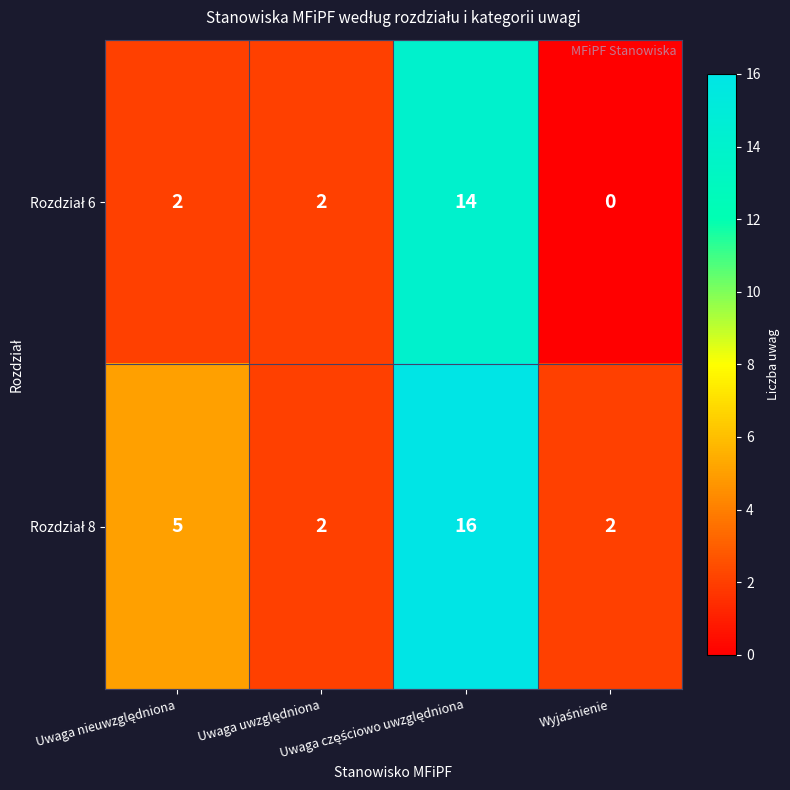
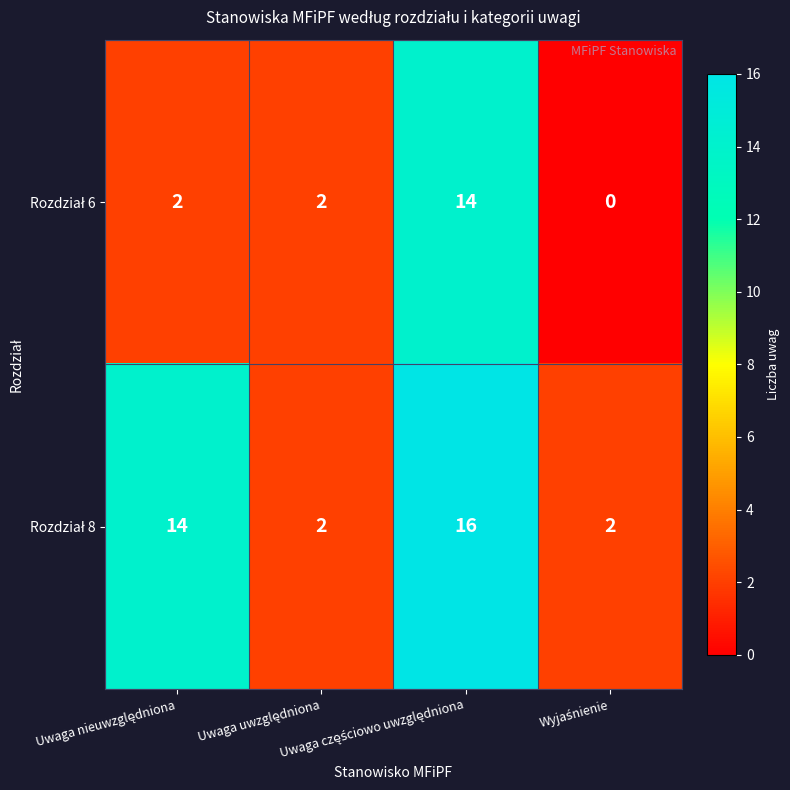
  {
    "Rozdział 6": {
      "Uwaga nieuwzględniona": 2,
      "Uwaga uwzględniona": 2,
      "Uwaga częściowo uwzględniona": 14
    },
    "Rozdział 8": {
-     "Uwaga nieuwzględniona": 5,
+     "Uwaga nieuwzględniona": 14,
      "Uwaga uwzględniona": 2,
      "Uwaga częściowo uwzględniona": 16,
      "Wyjaśnienie": 2
    }
  }
